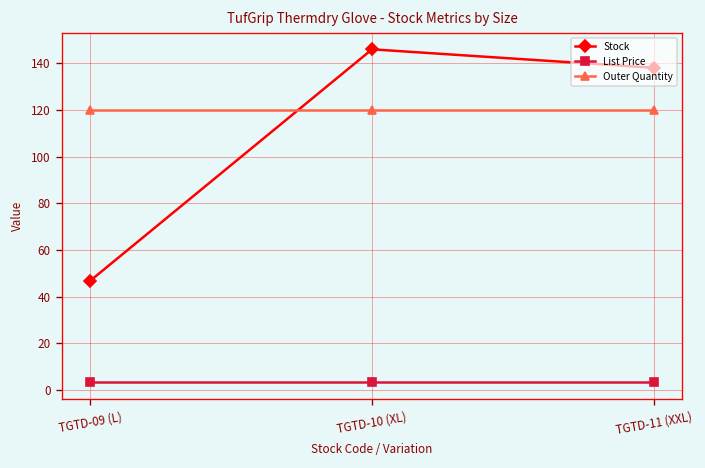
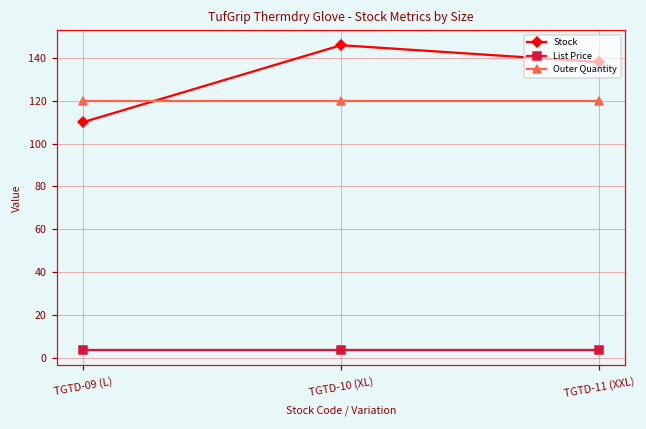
  {
    "Stock": {
-     "TGTD-09 (L)": 47,
+     "TGTD-09 (L)": 110,
      "TGTD-10 (XL)": 146
    },
    "List Price": {
      "TGTD-09 (L)": 4,
      "TGTD-10 (XL)": 4,
      "TGTD-11 (XXL)": 4
    },
    "Outer Quantity": {
      "TGTD-09 (L)": 120,
      "TGTD-10 (XL)": 120,
      "TGTD-11 (XXL)": 120
    }
  }
